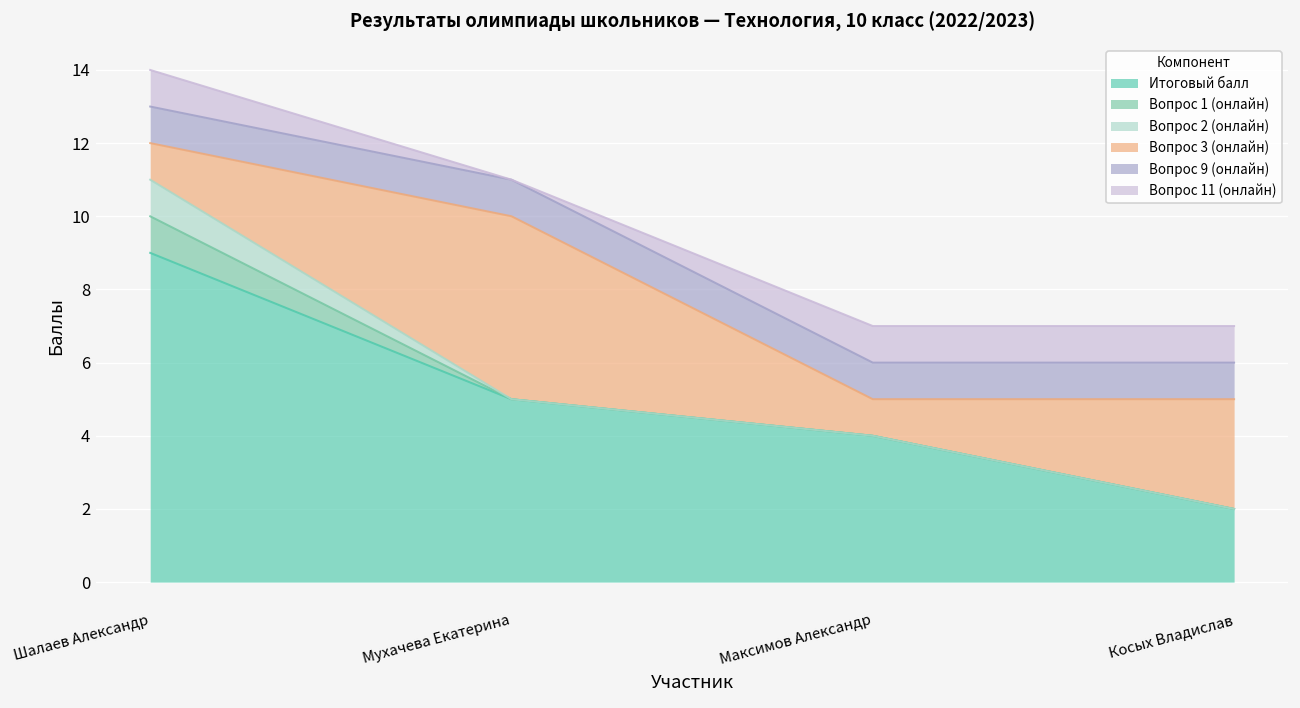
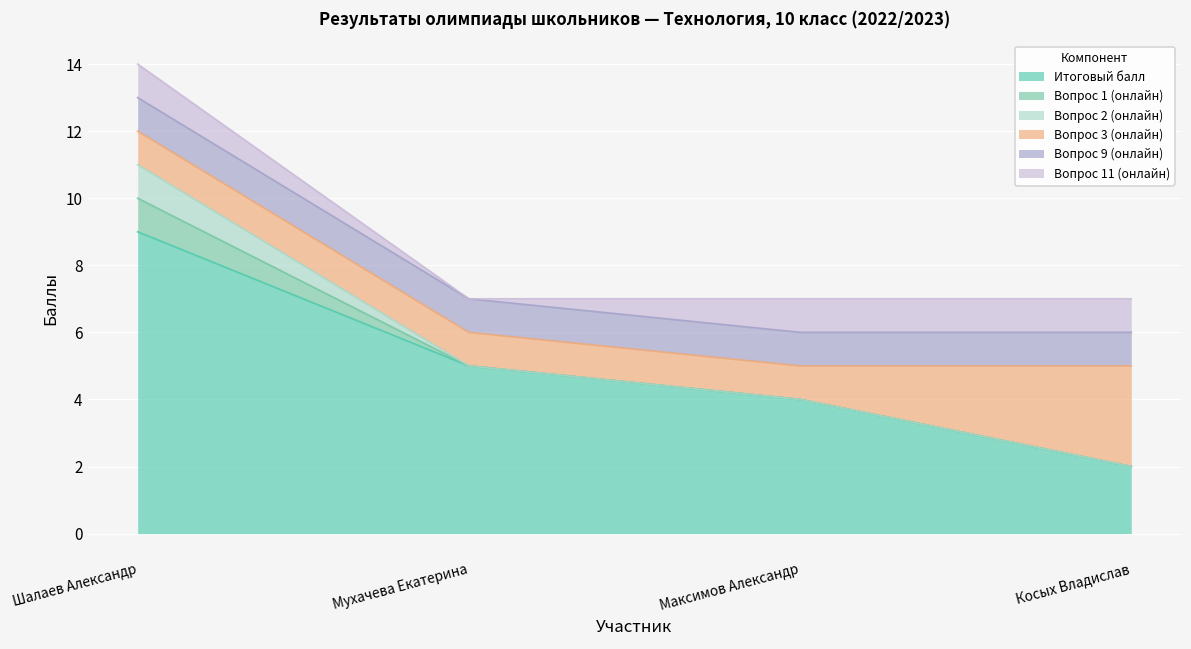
  {
    "Вопрос 3 (онлайн)": {
      "Шалаев Александр": 1,
-     "Мухачева Екатерина": 5,
+     "Мухачева Екатерина": 1,
      "Максимов Александр": 1,
      "Косых Владислав": 3
    }
  }
